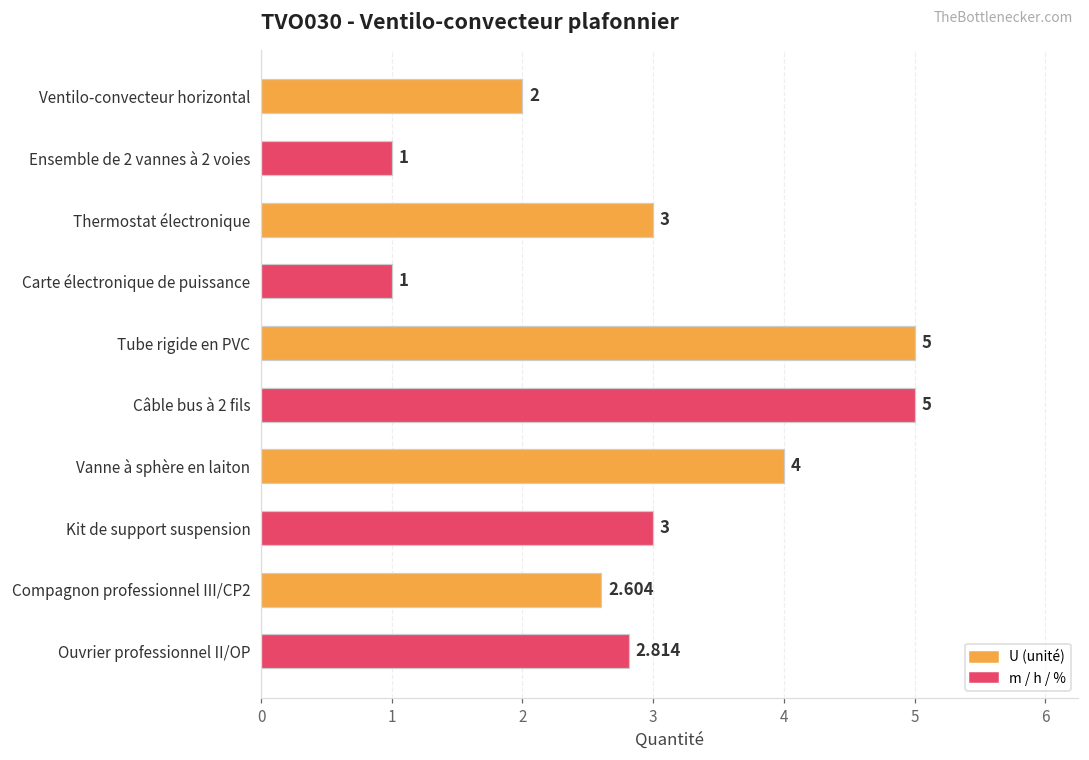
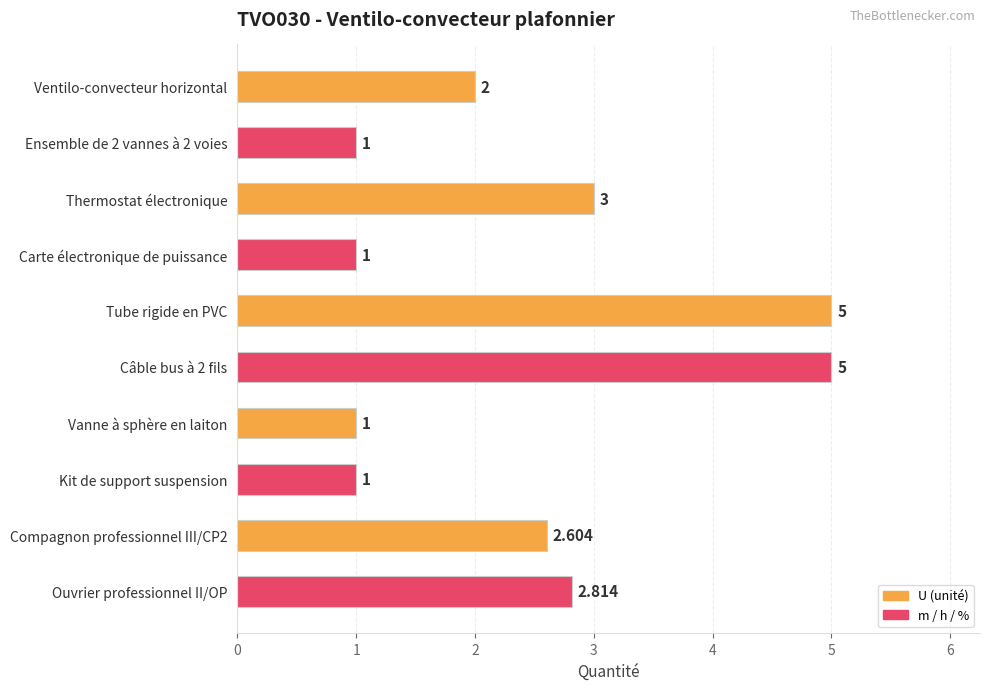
  {
    "Ventilo-convecteur horizontal": 2,
    "Ensemble de 2 vannes à 2 voies": 1,
    "Thermostat électronique": 3,
    "Carte électronique de puissance": 1,
    "Tube rigide en PVC": 5,
    "Câble bus à 2 fils": 5,
-   "Vanne à sphère en laiton": 4,
-   "Kit de support suspension": 3,
+   "Vanne à sphère en laiton": 1,
+   "Kit de support suspension": 1,
    "Compagnon professionnel III/CP2": 2.604,
    "Ouvrier professionnel II/OP": 2.814
  }
